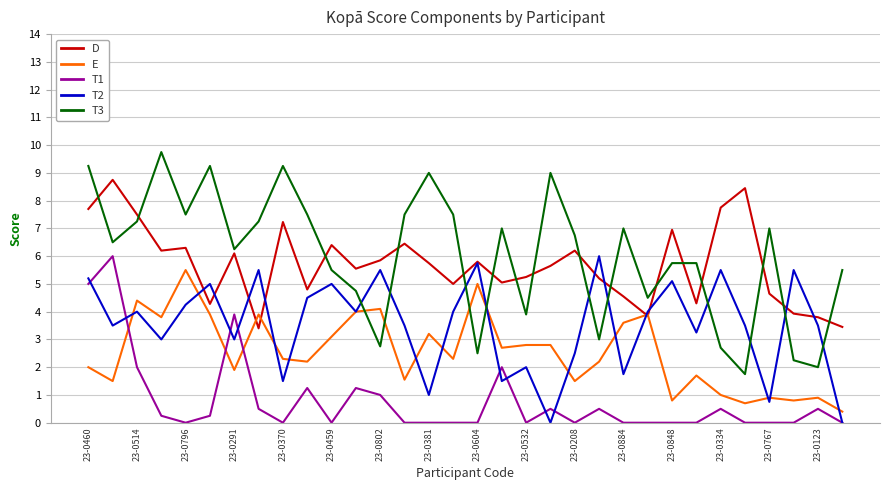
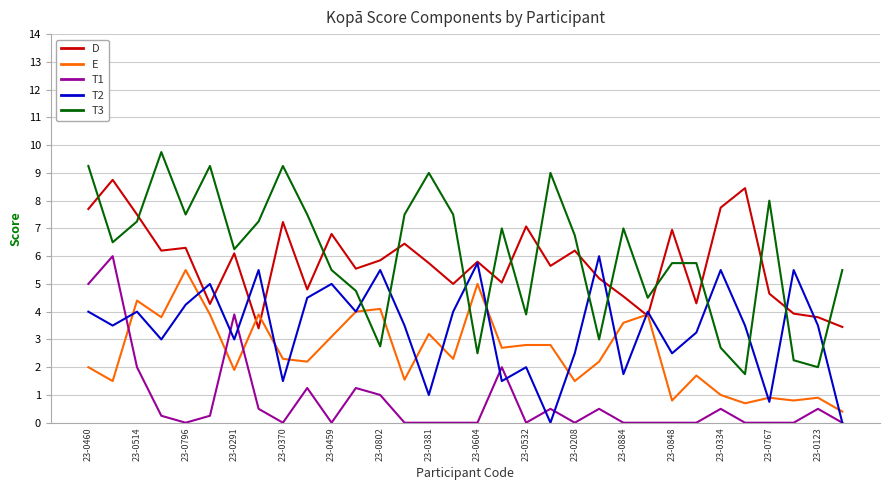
  {
    "D": {
      "23-0460": 7.7,
      "23-0514": 7.5,
      "23-0796": 6.3,
      "23-0291": 6.1,
      "23-0370": 7.2,
-     "23-0459": 6.4,
+     "23-0459": 6.8,
      "23-0802": 5.9,
      "23-0381": 5.8,
-     "23-0532": 5.3,
+     "23-0532": 7.1,
      "23-0208": 6.2,
      "23-0884": 4.6,
      "23-0848": 7.0,
      "23-0334": 7.8,
      "23-0767": 4.7,
      "23-0123": 3.8
    },
    "E": {
      "23-0460": 2.0,
      "23-0514": 4.4,
      "23-0796": 5.5,
      "23-0291": 1.9,
      "23-0370": 2.3,
      "23-0459": 3.1,
      "23-0802": 4.1,
      "23-0381": 3.2,
      "23-0604": 5.0,
      "23-0532": 2.8,
      "23-0208": 1.5,
      "23-0884": 3.6,
      "23-0848": 0.8,
      "23-0334": 1.0,
      "23-0767": 0.9,
      "23-0123": 0.9
    },
    "T1": {
      "23-0460": 5.0,
      "23-0514": 2.0,
      "23-0796": 0.0,
      "23-0291": 3.9,
      "23-0370": 0.0,
      "23-0459": 0.0,
      "23-0802": 1.0,
      "23-0381": 0.0,
      "23-0604": 0.0,
      "23-0532": 0.0,
      "23-0208": 0.0,
      "23-0884": 0.0,
      "23-0848": 0.0,
      "23-0334": 0.5,
      "23-0767": 0.0,
      "23-0123": 0.5
    },
    "T2": {
-     "23-0460": 5.2,
+     "23-0460": 4.0,
      "23-0514": 4.0,
      "23-0796": 4.3,
      "23-0291": 3.0,
      "23-0370": 1.5,
      "23-0459": 5.0,
      "23-0802": 5.5,
      "23-0381": 1.0,
      "23-0532": 2.0,
      "23-0208": 2.5,
      "23-0884": 1.8,
-     "23-0848": 5.1,
+     "23-0848": 2.5,
      "23-0334": 5.5,
      "23-0767": 0.8,
      "23-0123": 3.5
    },
    "T3": {
      "23-0460": 9.3,
      "23-0514": 7.3,
      "23-0796": 7.5,
      "23-0291": 6.3,
      "23-0370": 9.3,
      "23-0459": 5.5,
      "23-0802": 2.8,
      "23-0381": 9,
      "23-0604": 2.5,
      "23-0532": 3.9,
      "23-0208": 6.8,
      "23-0884": 7,
      "23-0848": 5.8,
      "23-0334": 2.7,
-     "23-0767": 7,
+     "23-0767": 8,
      "23-0123": 2
    }
  }
